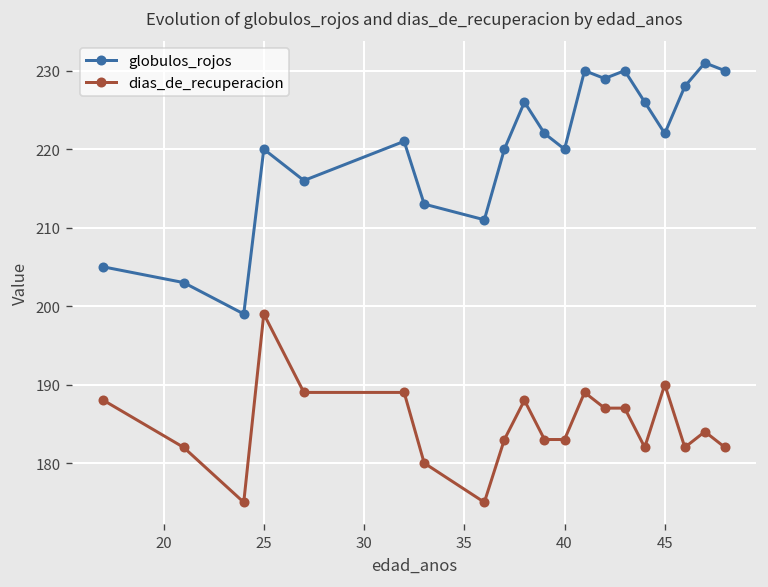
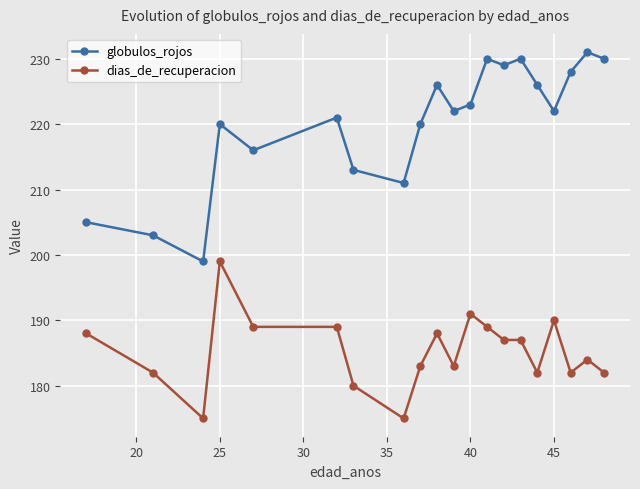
  {
    "globulos_rojos": {
      "25": 220,
-     "40": 220,
+     "40": 223,
      "45": 222
    },
    "dias_de_recuperacion": {
      "25": 199,
-     "40": 183,
+     "40": 191,
      "45": 190
    }
  }
